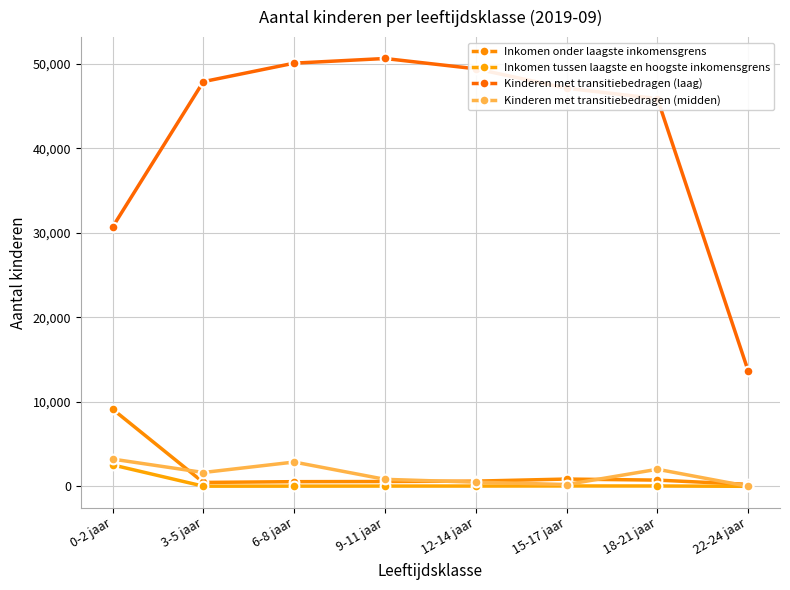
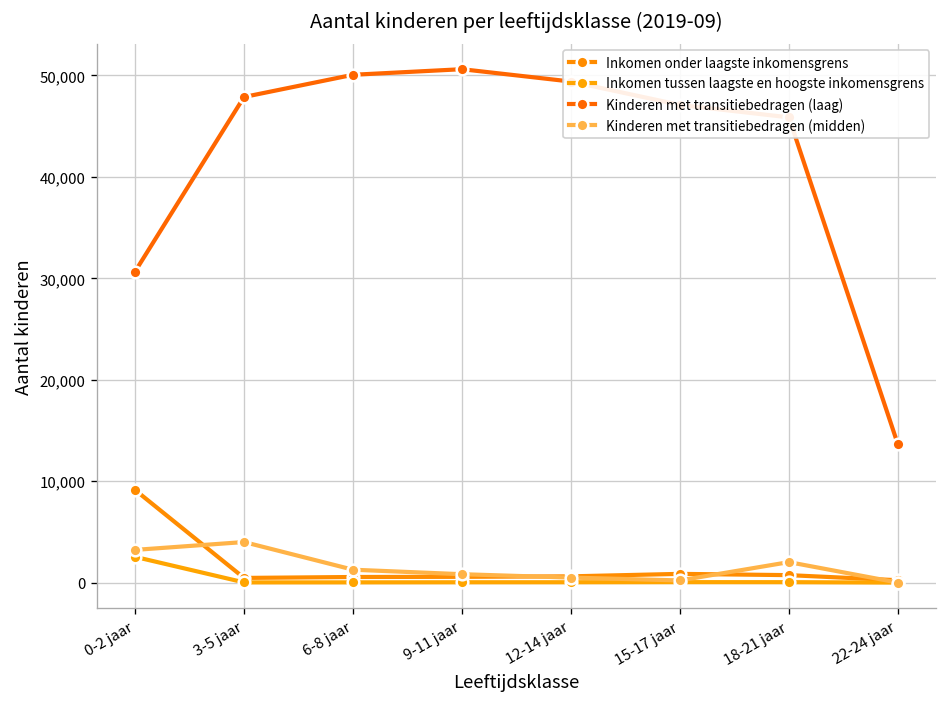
  {
    "Kinderen met transitiebedragen (midden)": {
      "0-2 jaar": "3,000",
-     "3-5 jaar": "2,000",
-     "6-8 jaar": "3,000",
+     "3-5 jaar": "4,000",
+     "6-8 jaar": "1,000",
      "18-21 jaar": "2,000"
    }
  }
